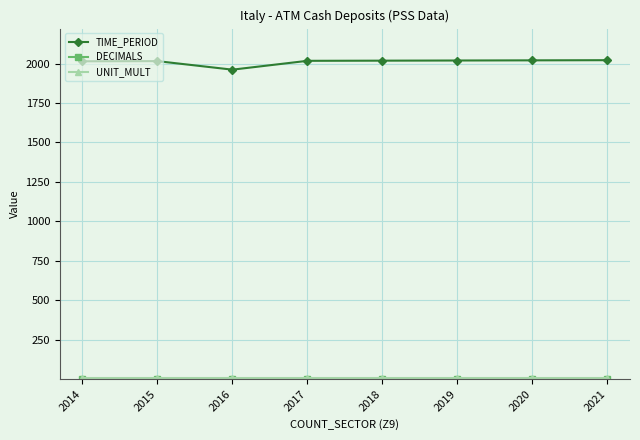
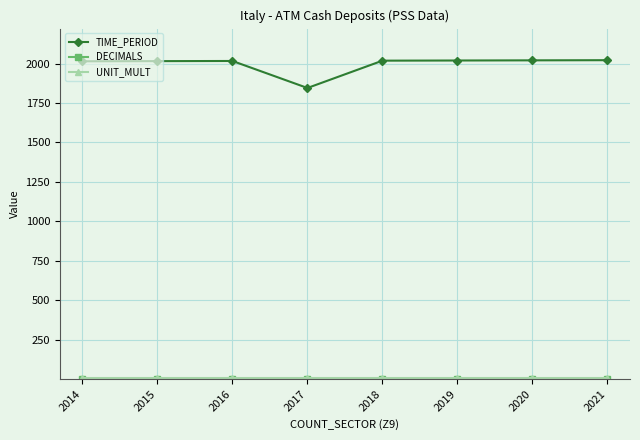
  {
    "TIME_PERIOD": {
-     "2016": 1960,
-     "2017": 2020,
+     "2016": 2020,
+     "2017": 1850,
      "2018": 2020,
      "2019": 2020,
      "2020": 2020,
      "2021": 2020
    }
  }
